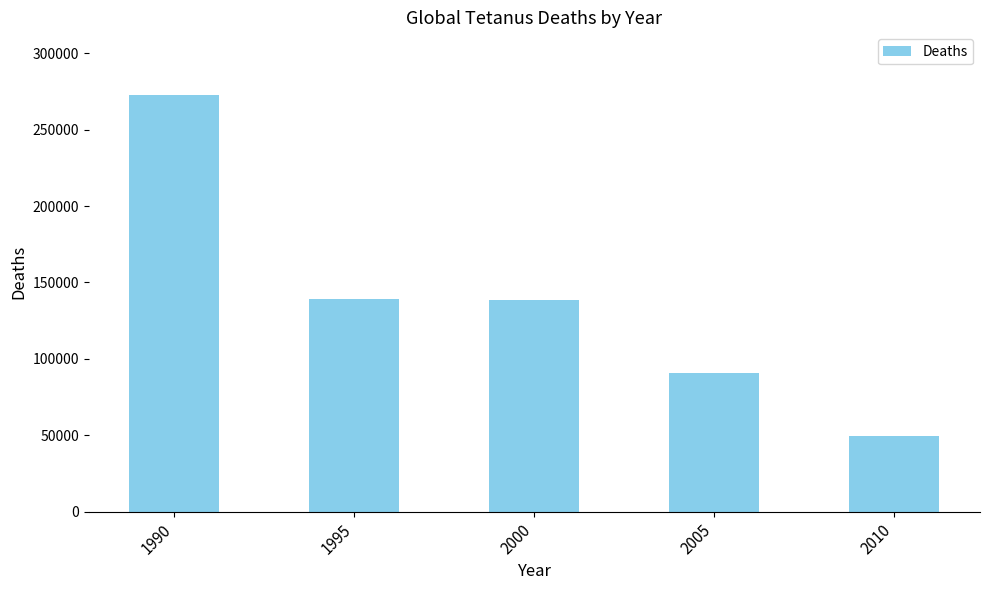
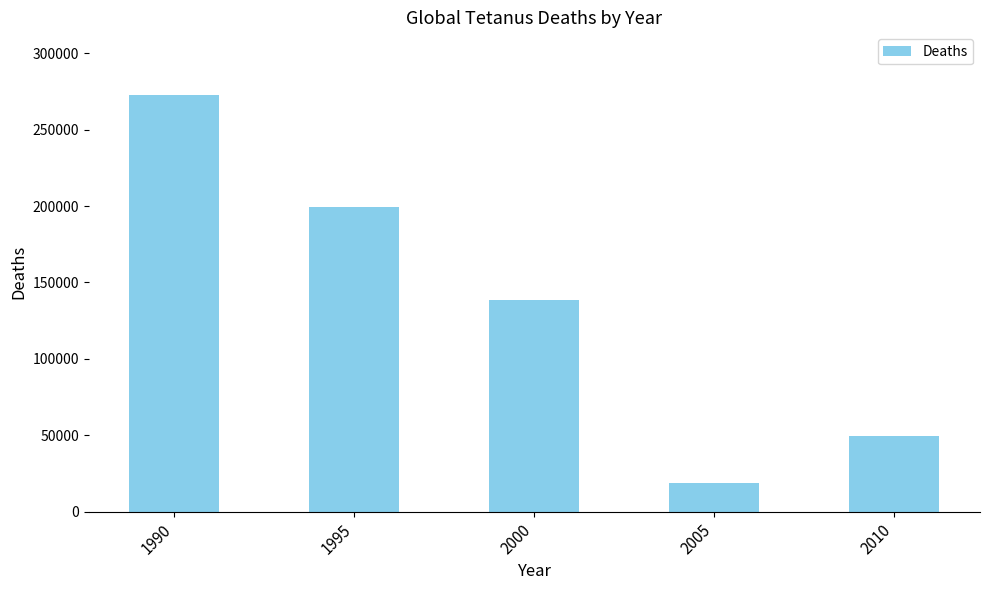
  {
    "1990": 273000,
-   "1995": 139000,
+   "1995": 200000,
    "2000": 139000,
-   "2005": 91000,
+   "2005": 19000,
    "2010": 49000
  }
